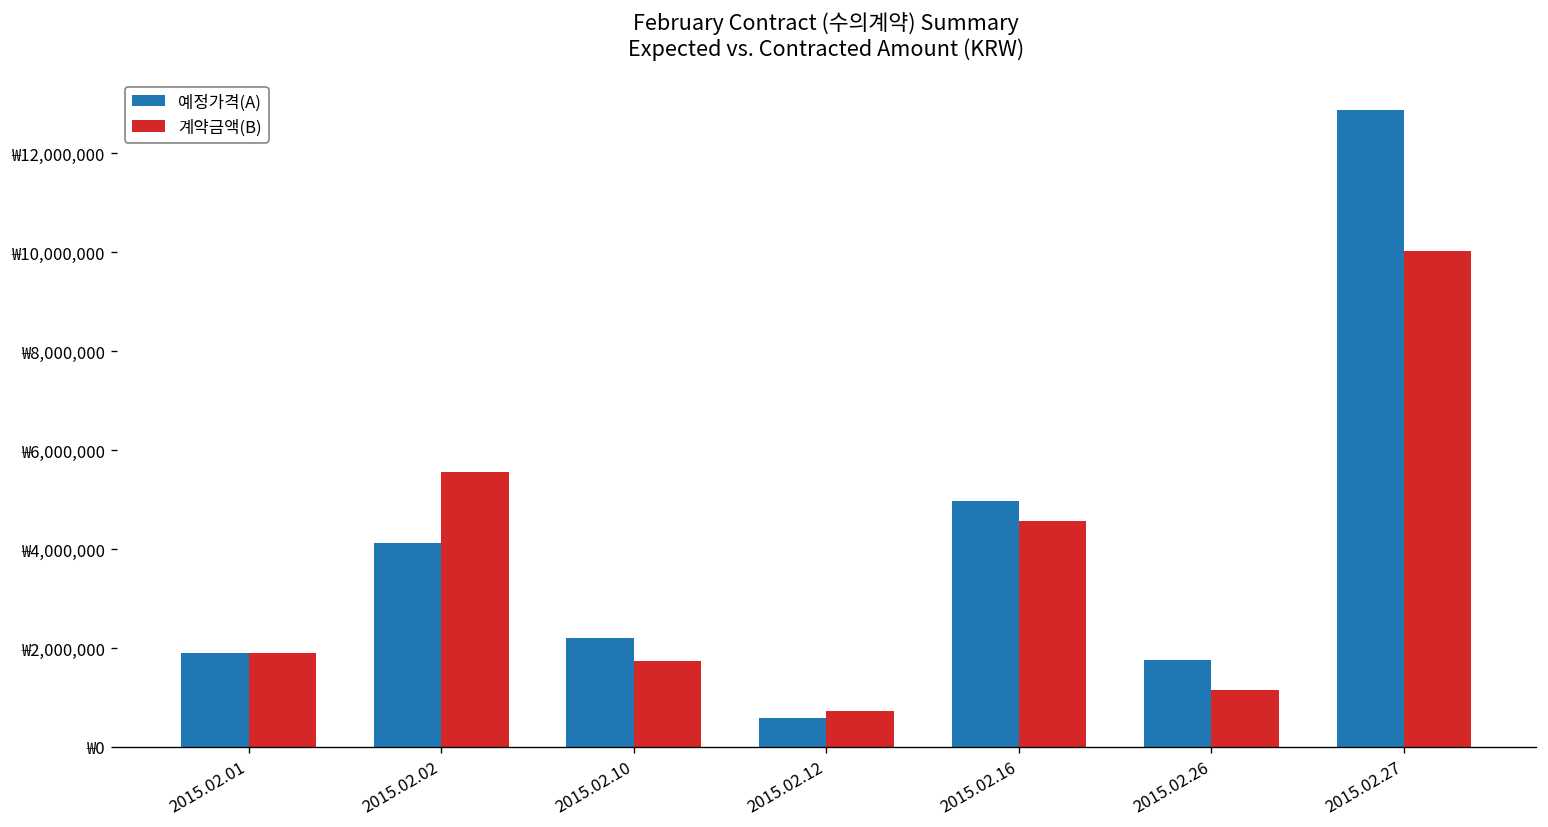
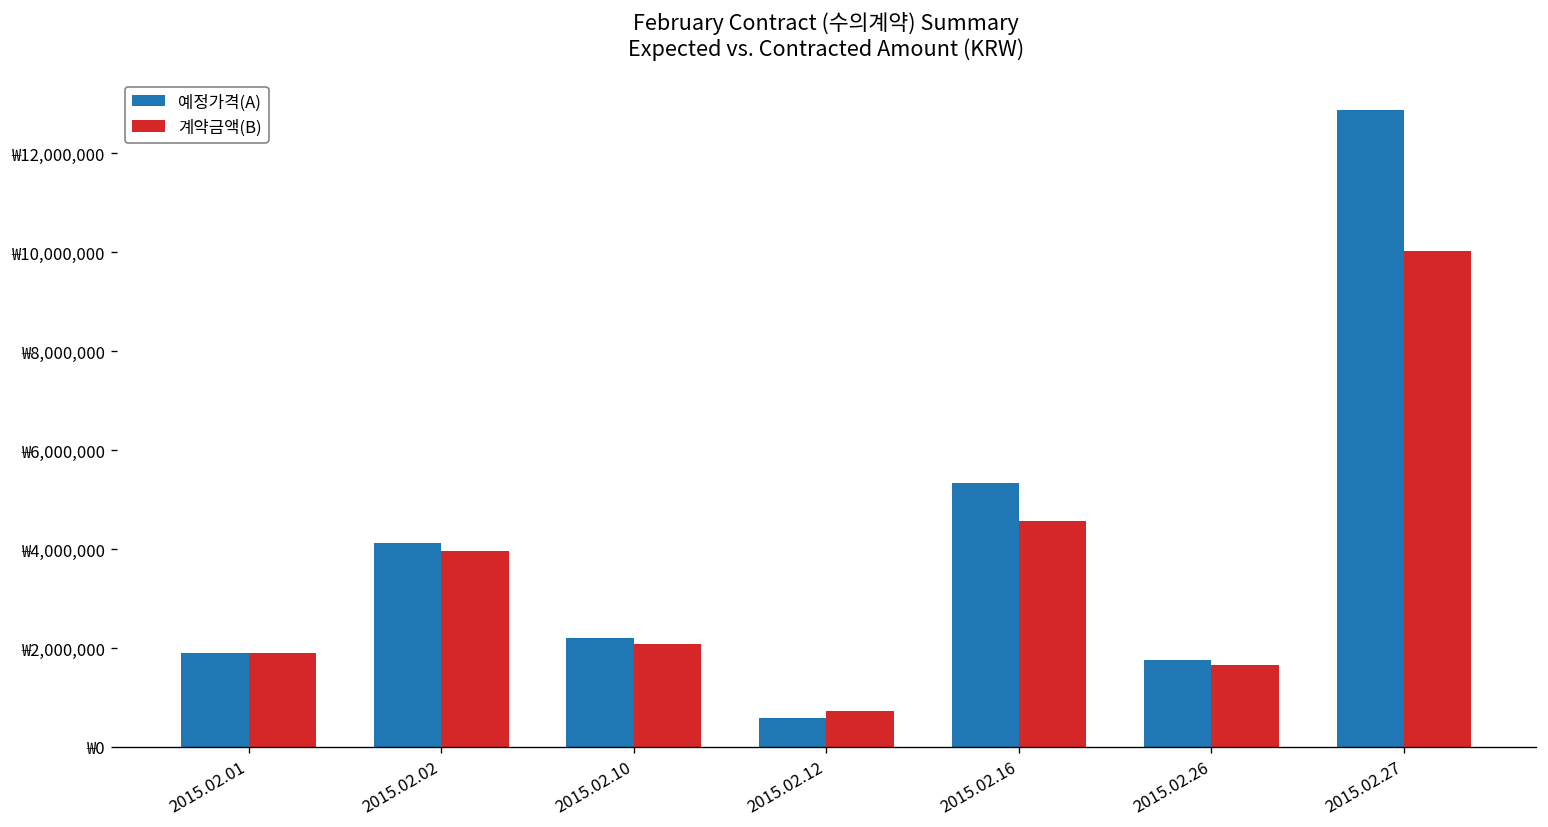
  {
    "예정가격(A)": {
      "2015.02.01": "₩1,900,000",
      "2015.02.02": "₩4,100,000",
      "2015.02.10": "₩2,200,000",
      "2015.02.12": "₩600,000",
-     "2015.02.16": "₩5,000,000",
+     "2015.02.16": "₩5,300,000",
      "2015.02.26": "₩1,800,000",
      "2015.02.27": "₩12,900,000"
    },
    "계약금액(B)": {
      "2015.02.01": "₩1,900,000",
-     "2015.02.02": "₩5,600,000",
-     "2015.02.10": "₩1,700,000",
+     "2015.02.02": "₩4,000,000",
+     "2015.02.10": "₩2,100,000",
      "2015.02.12": "₩700,000",
      "2015.02.16": "₩4,600,000",
-     "2015.02.26": "₩1,200,000",
+     "2015.02.26": "₩1,700,000",
      "2015.02.27": "₩10,000,000"
    }
  }
